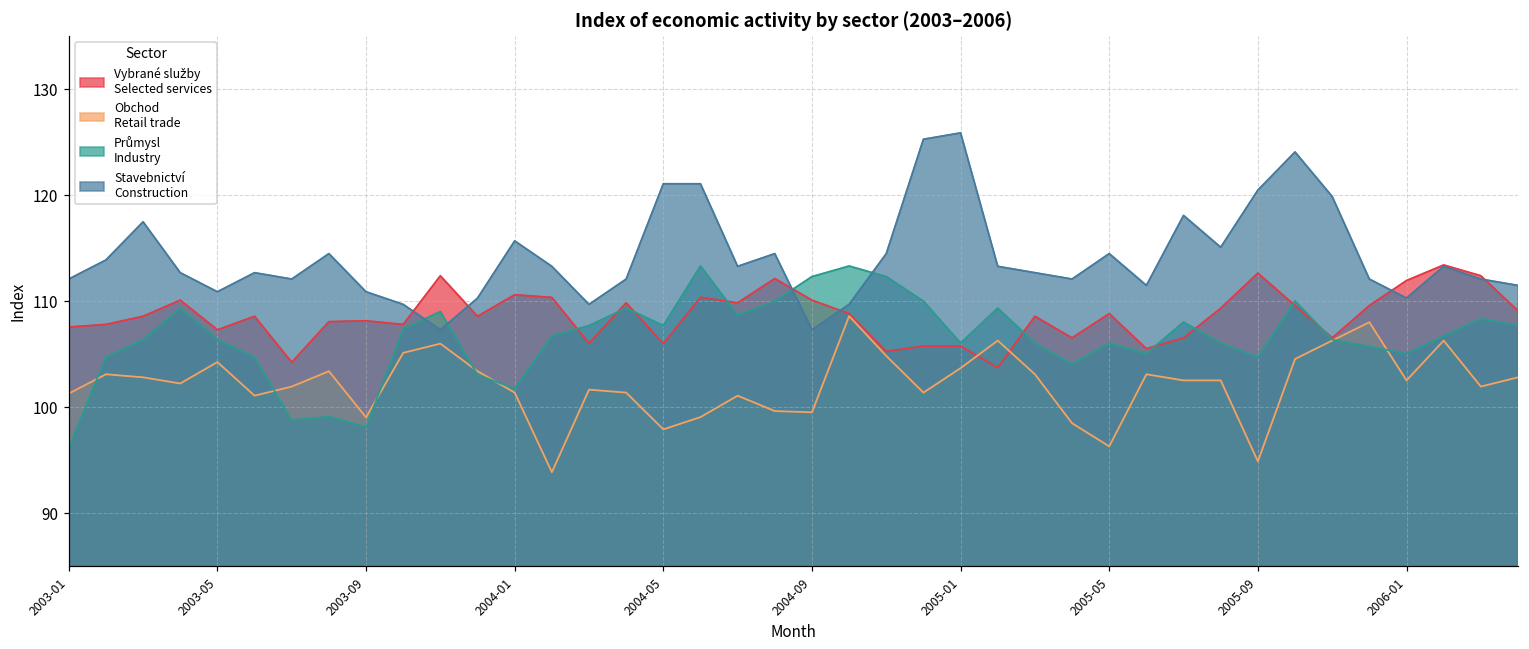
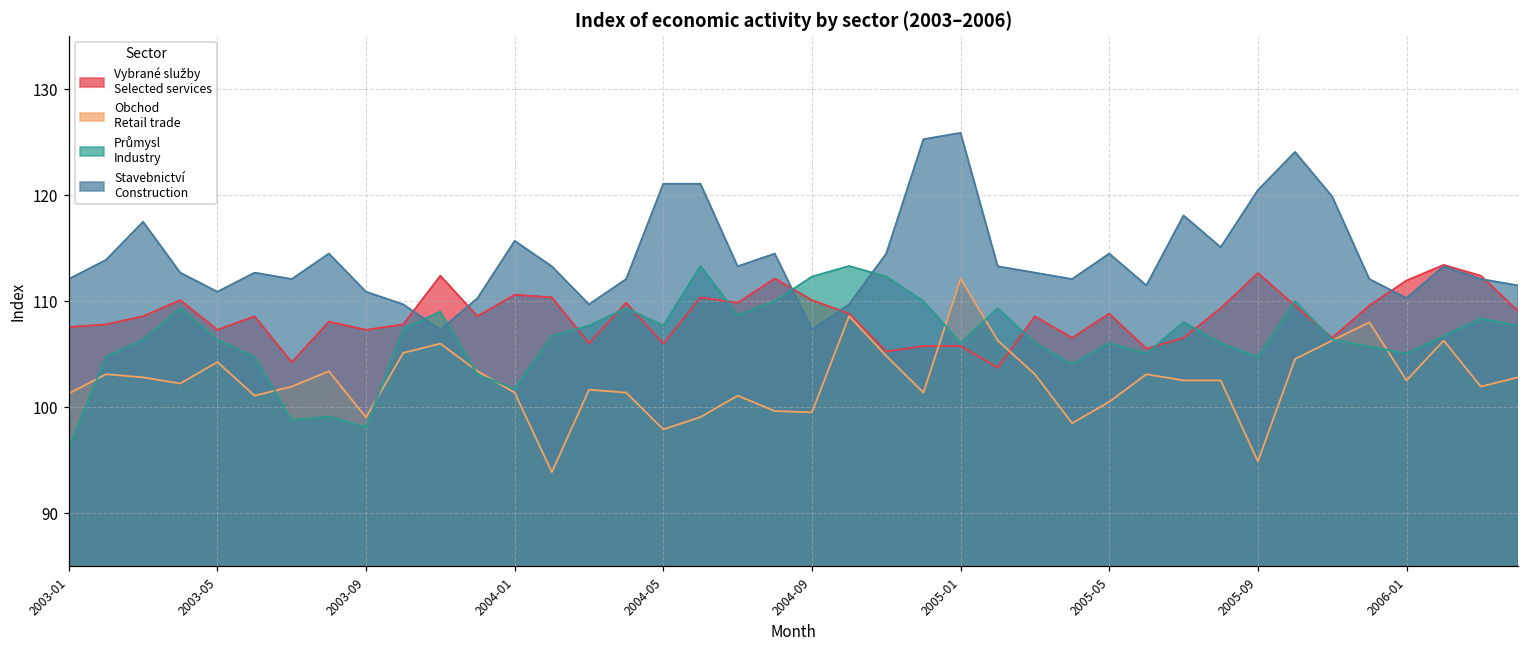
  {
    "Vybrané služby Selected services": {
      "2003-01": 108,
      "2003-05": 107,
-     "2003-09": 108,
+     "2003-09": 107,
      "2004-01": 111,
      "2004-05": 106,
      "2004-09": 110,
      "2005-01": 106,
      "2005-05": 109,
      "2005-09": 113,
      "2006-01": 112
    },
    "Obchod Retail trade": {
      "2003-01": 101,
      "2003-05": 104,
      "2003-09": 99,
      "2004-01": 101,
      "2004-05": 98,
      "2004-09": 100,
-     "2005-01": 104,
-     "2005-05": 96,
+     "2005-01": 112,
+     "2005-05": 101,
      "2005-09": 95,
      "2006-01": 103
    }
  }
